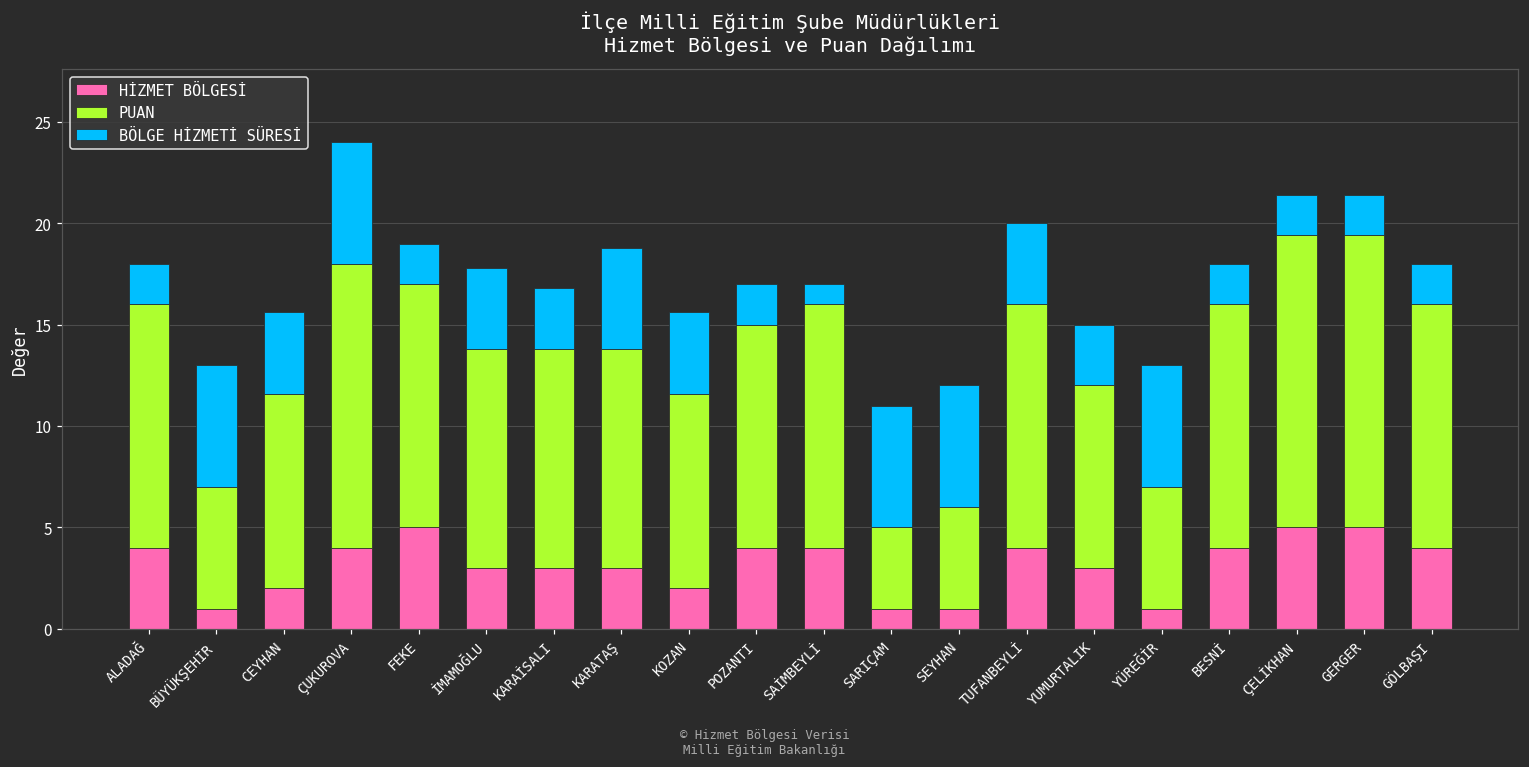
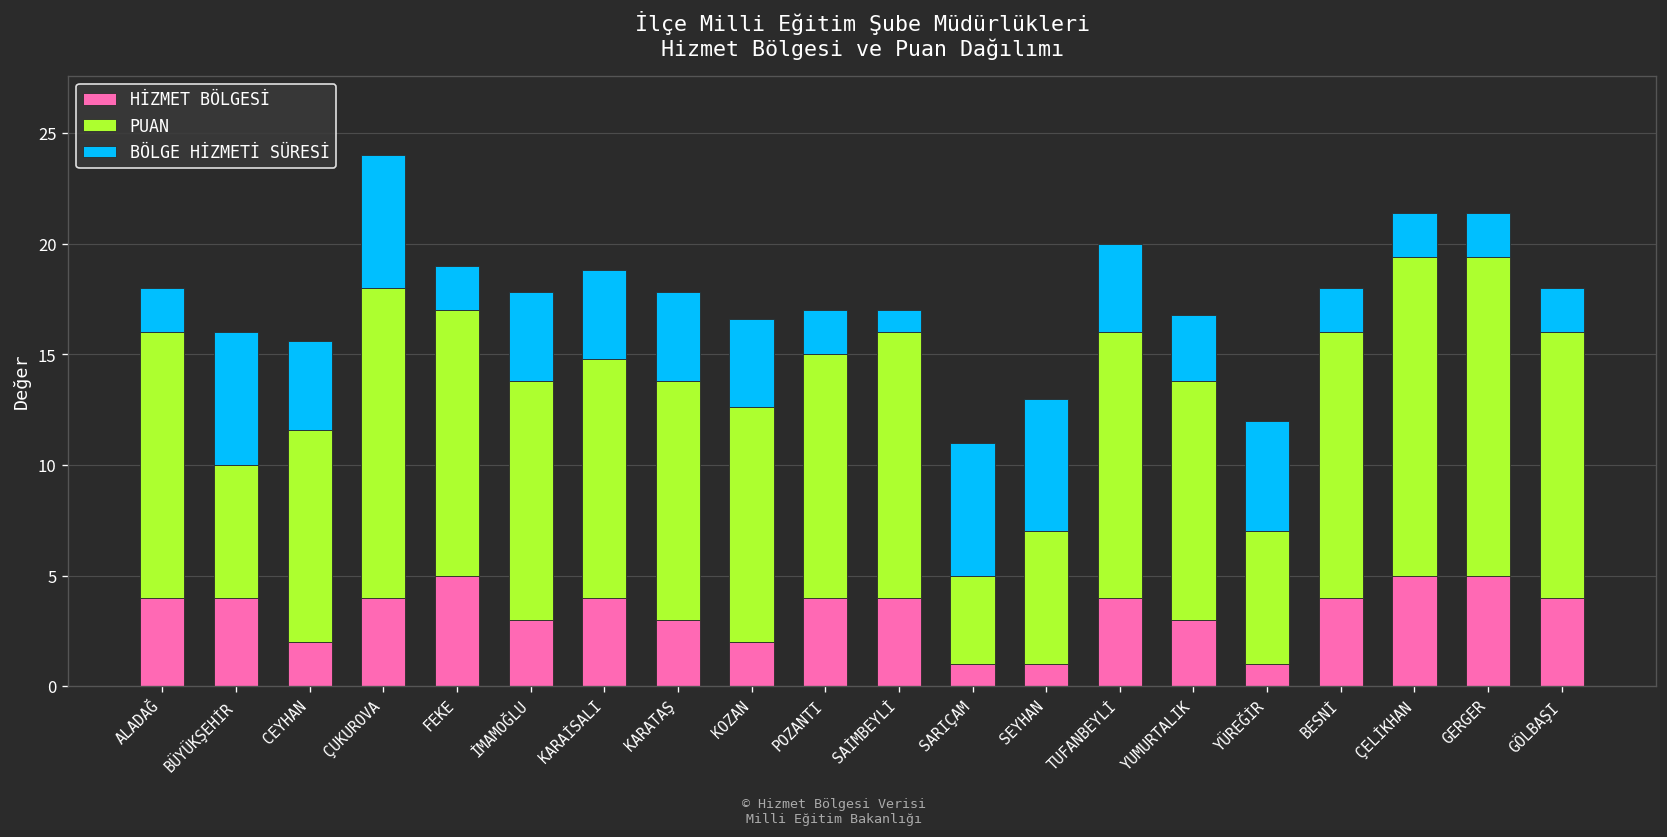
  {
    "HİZMET BÖLGESİ": {
      "ALADAĞ": 4,
-     "BÜYÜKŞEHİR": 1,
+     "BÜYÜKŞEHİR": 4,
      "CEYHAN": 2,
      "ÇUKUROVA": 4,
      "FEKE": 5,
      "İMAMOĞLU": 3,
-     "KARAİSALI": 3,
+     "KARAİSALI": 4,
      "KARATAŞ": 3,
      "KOZAN": 2,
      "POZANTI": 4,
      "SAİMBEYLİ": 4,
      "SARIÇAM": 1,
      "SEYHAN": 1,
      "TUFANBEYLİ": 4,
      "YUMURTALIK": 3,
      "YÜREĞİR": 1,
      "BESNİ": 4,
      "ÇELİKHAN": 5,
      "GERGER": 5,
      "GÖLBAŞI": 4
    },
    "PUAN": {
      "ALADAĞ": 12.0,
      "BÜYÜKŞEHİR": 6.0,
      "CEYHAN": 9.6,
      "ÇUKUROVA": 14.0,
      "FEKE": 12.0,
      "İMAMOĞLU": 10.8,
      "KARAİSALI": 10.8,
      "KARATAŞ": 10.8,
-     "KOZAN": 9.6,
+     "KOZAN": 10.6,
      "POZANTI": 11.0,
      "SAİMBEYLİ": 12.0,
      "SARIÇAM": 4.0,
-     "SEYHAN": 5,
+     "SEYHAN": 6,
      "TUFANBEYLİ": 12.0,
-     "YUMURTALIK": 9.0,
+     "YUMURTALIK": 10.8,
      "YÜREĞİR": 6.0,
      "BESNİ": 12.0,
      "ÇELİKHAN": 14.4,
      "GERGER": 14.4,
      "GÖLBAŞI": 12.0
    },
    "BÖLGE HİZMETİ SÜRESİ": {
      "ALADAĞ": 2,
      "BÜYÜKŞEHİR": 6,
      "CEYHAN": 4,
      "ÇUKUROVA": 6,
      "FEKE": 2,
      "İMAMOĞLU": 4,
-     "KARAİSALI": 3,
-     "KARATAŞ": 5,
+     "KARAİSALI": 4,
+     "KARATAŞ": 4,
      "KOZAN": 4,
      "POZANTI": 2,
      "SAİMBEYLİ": 1,
      "SARIÇAM": 6,
      "SEYHAN": 6,
      "TUFANBEYLİ": 4,
      "YUMURTALIK": 3,
-     "YÜREĞİR": 6,
+     "YÜREĞİR": 5,
      "BESNİ": 2,
      "ÇELİKHAN": 2,
      "GERGER": 2,
      "GÖLBAŞI": 2
    }
  }
